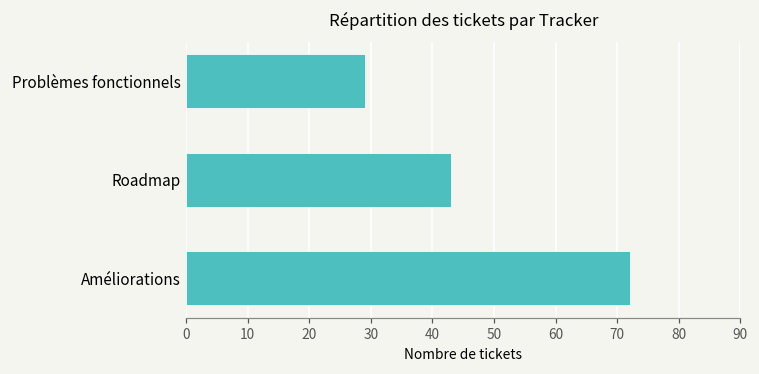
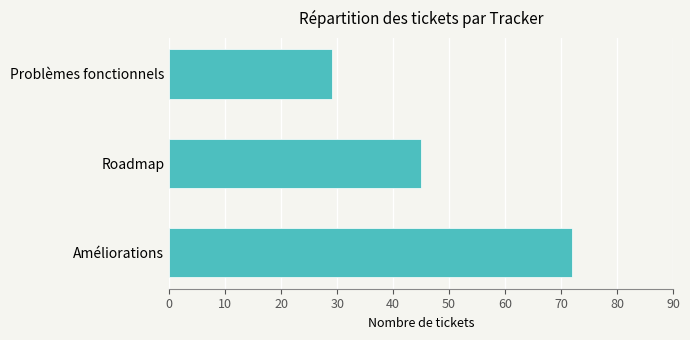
  {
    "Problèmes fonctionnels": 29,
-   "Roadmap": 43,
+   "Roadmap": 45,
    "Améliorations": 72
  }
